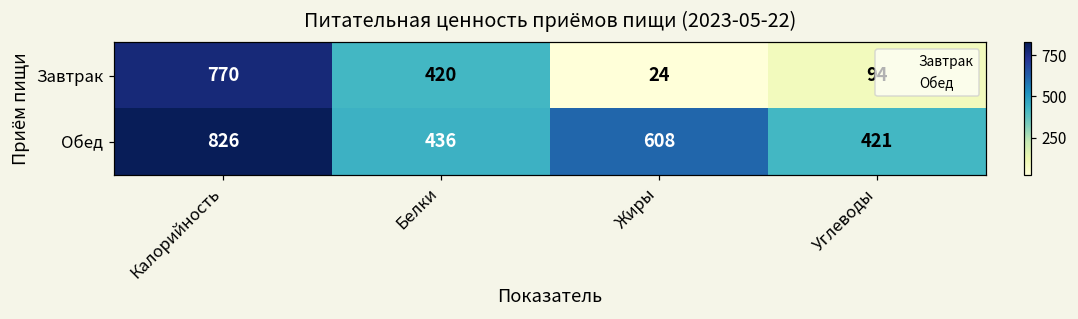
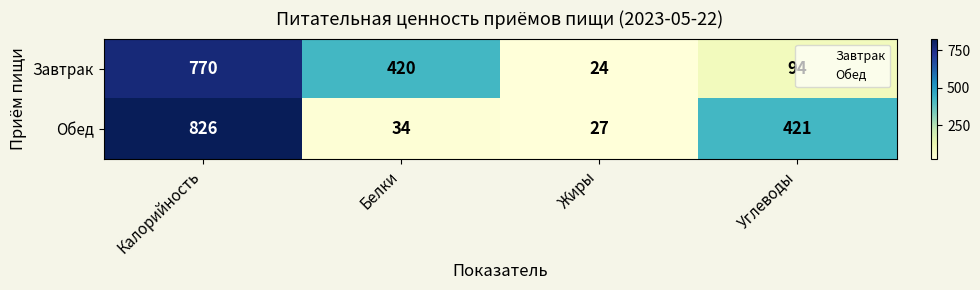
  {
    "Завтрак": {
      "Калорийность": 770,
      "Белки": 420,
      "Жиры": 24
    },
    "Обед": {
      "Калорийность": 826,
-     "Белки": 436,
-     "Жиры": 608,
+     "Белки": 34,
+     "Жиры": 27,
      "Углеводы": 421
    }
  }
